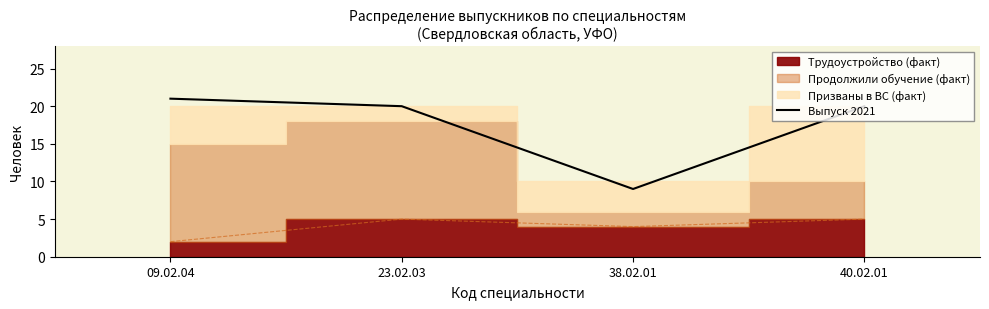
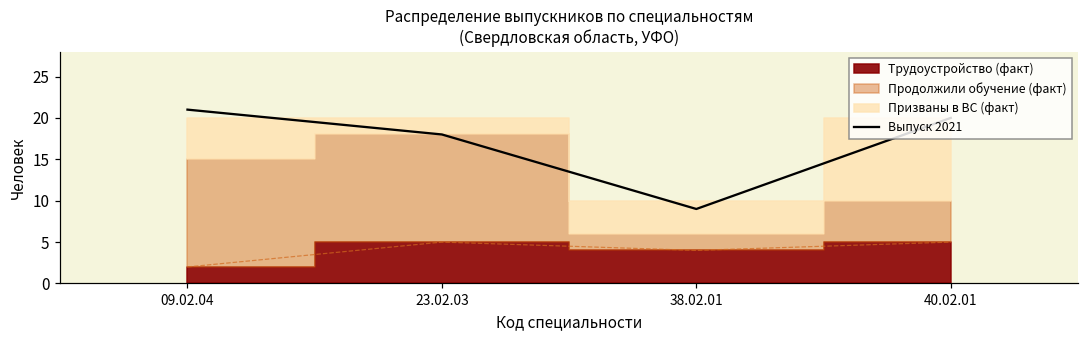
  {
    "Выпуск 2021": {
      "09.02.04": 21,
-     "23.02.03": 20,
+     "23.02.03": 18,
      "38.02.01": 9
    }
  }
